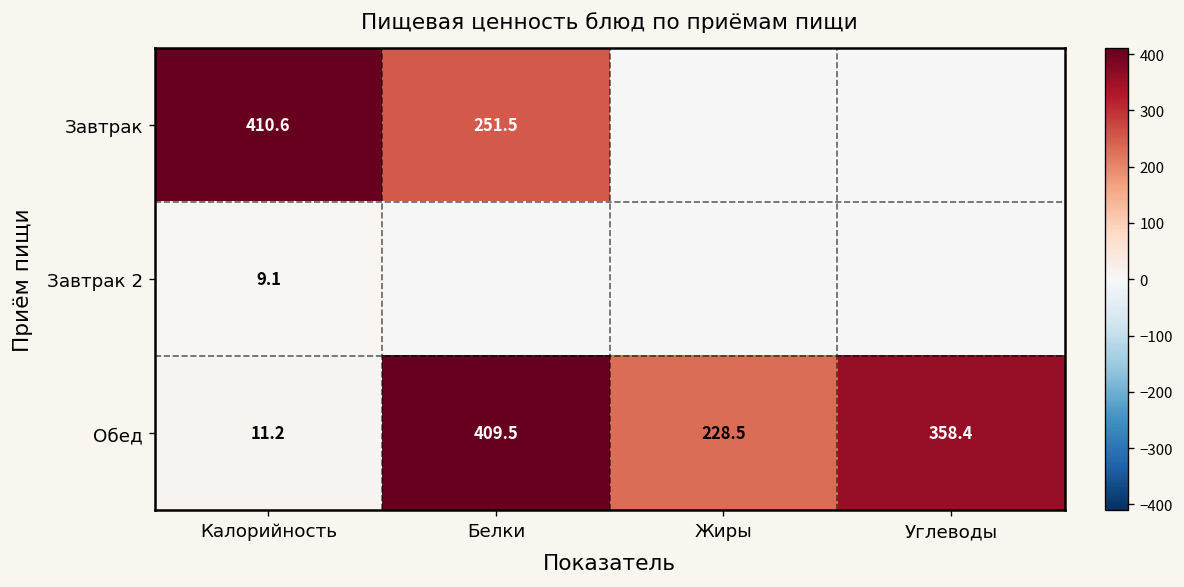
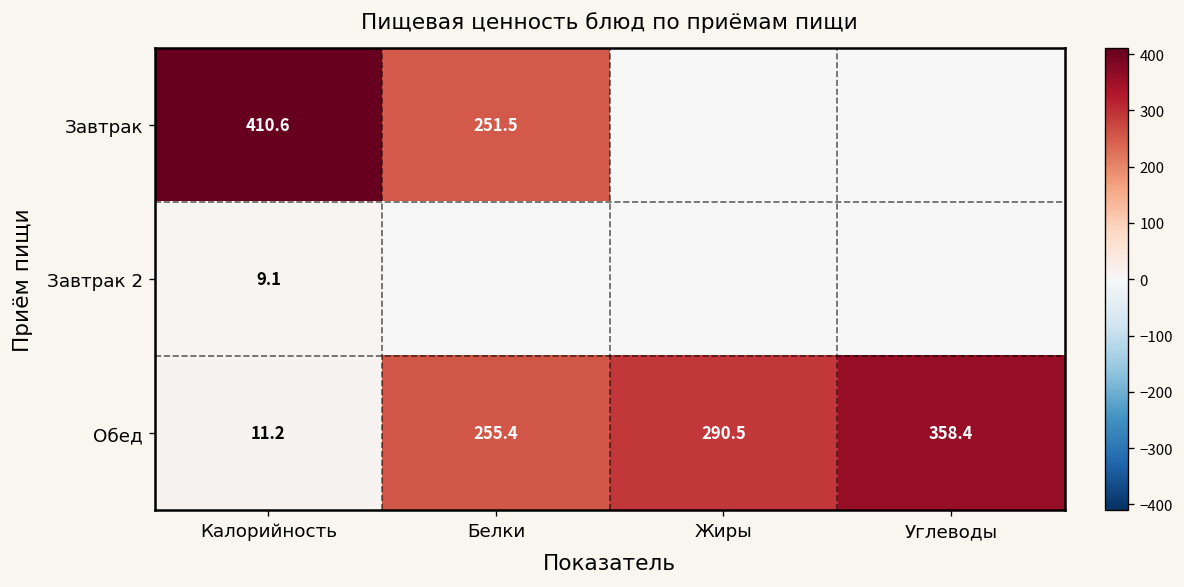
  {
    "Завтрак": {
      "Калорийность": 410.6,
      "Белки": 251.5
    },
    "Завтрак 2": {
      "Калорийность": 9.1
    },
    "Обед": {
      "Калорийность": 11.2,
-     "Белки": 409.5,
-     "Жиры": 228.5,
+     "Белки": 255.4,
+     "Жиры": 290.5,
      "Углеводы": 358.4
    }
  }
